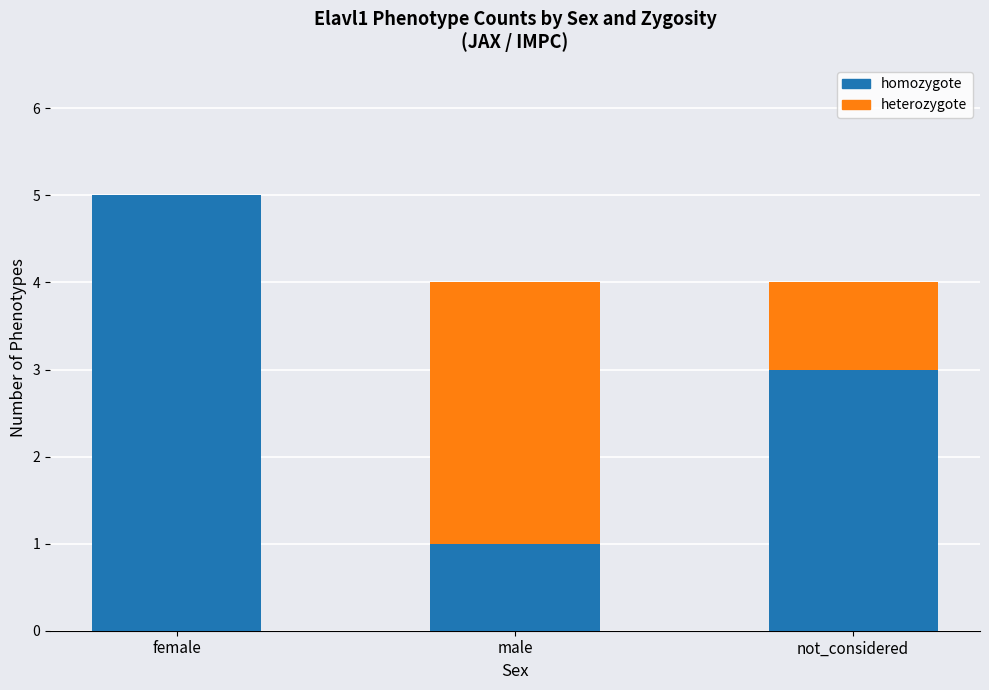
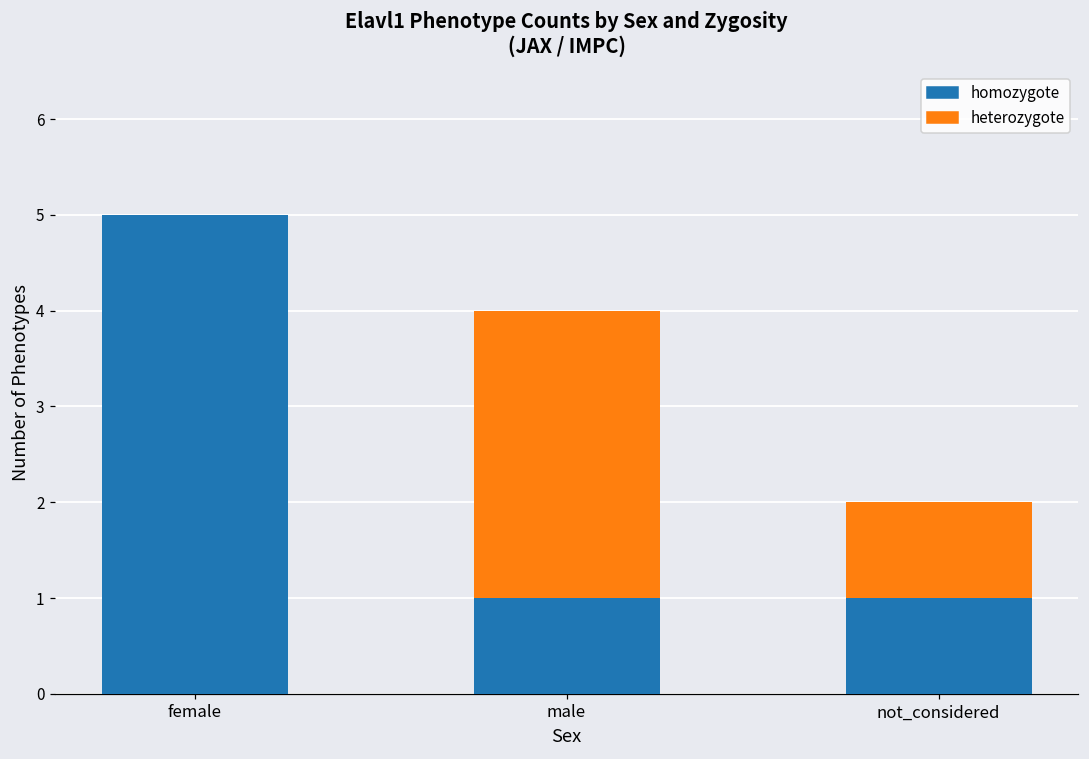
  {
    "homozygote": {
      "female": 5,
      "male": 1,
-     "not_considered": 3
+     "not_considered": 1
    },
    "heterozygote": {
      "female": 0,
      "male": 3,
      "not_considered": 1
    }
  }
